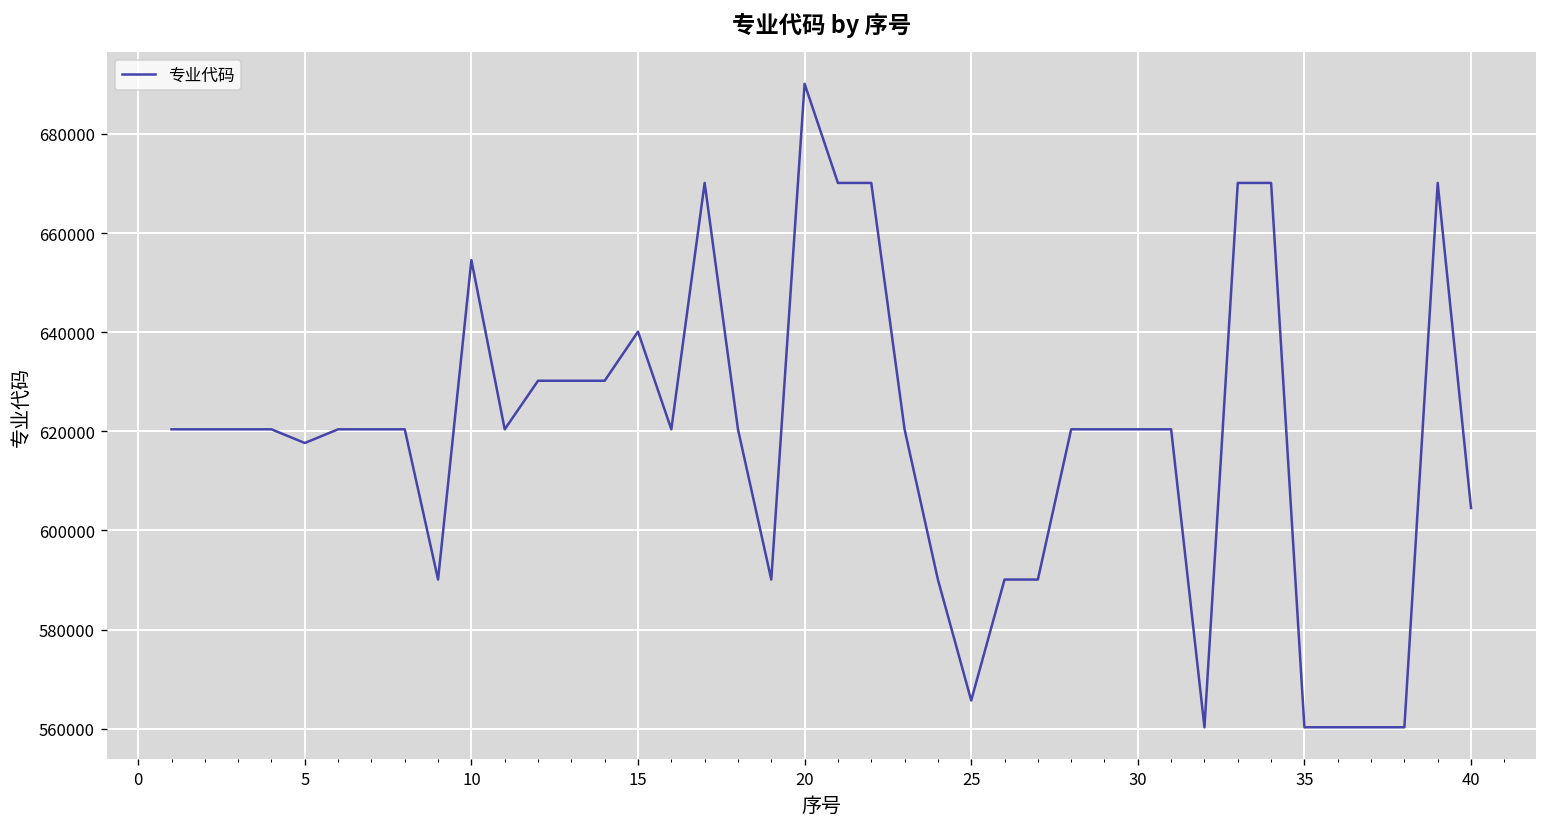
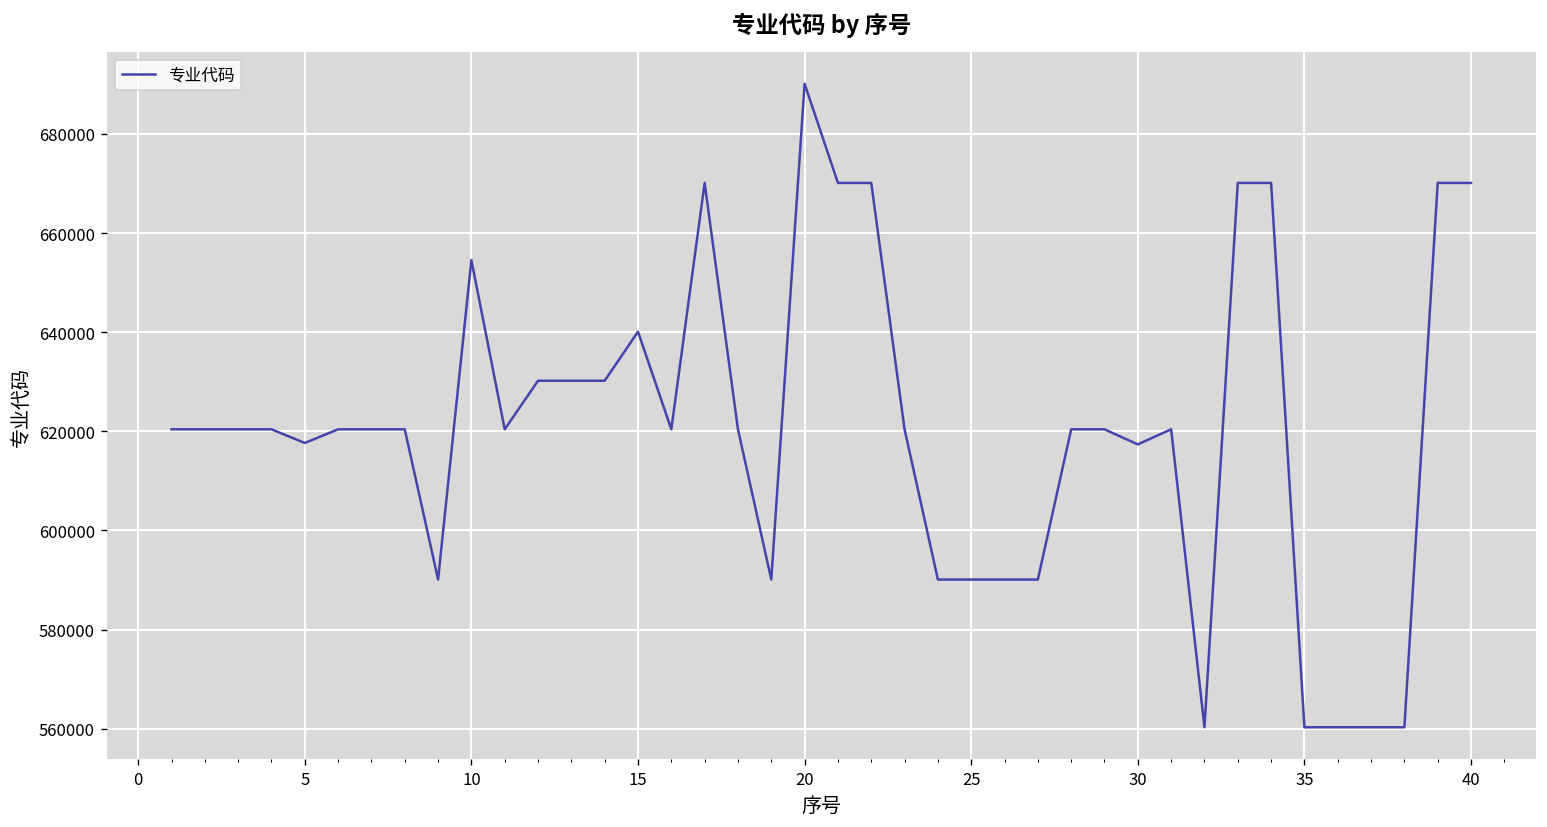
  {
    "5": 618000,
    "10": 655000,
    "15": 640000,
    "20": 690000,
-   "25": 566000,
-   "30": 620000,
+   "25": 590000,
+   "30": 617000,
    "35": 560000,
-   "40": 605000
+   "40": 670000
  }
